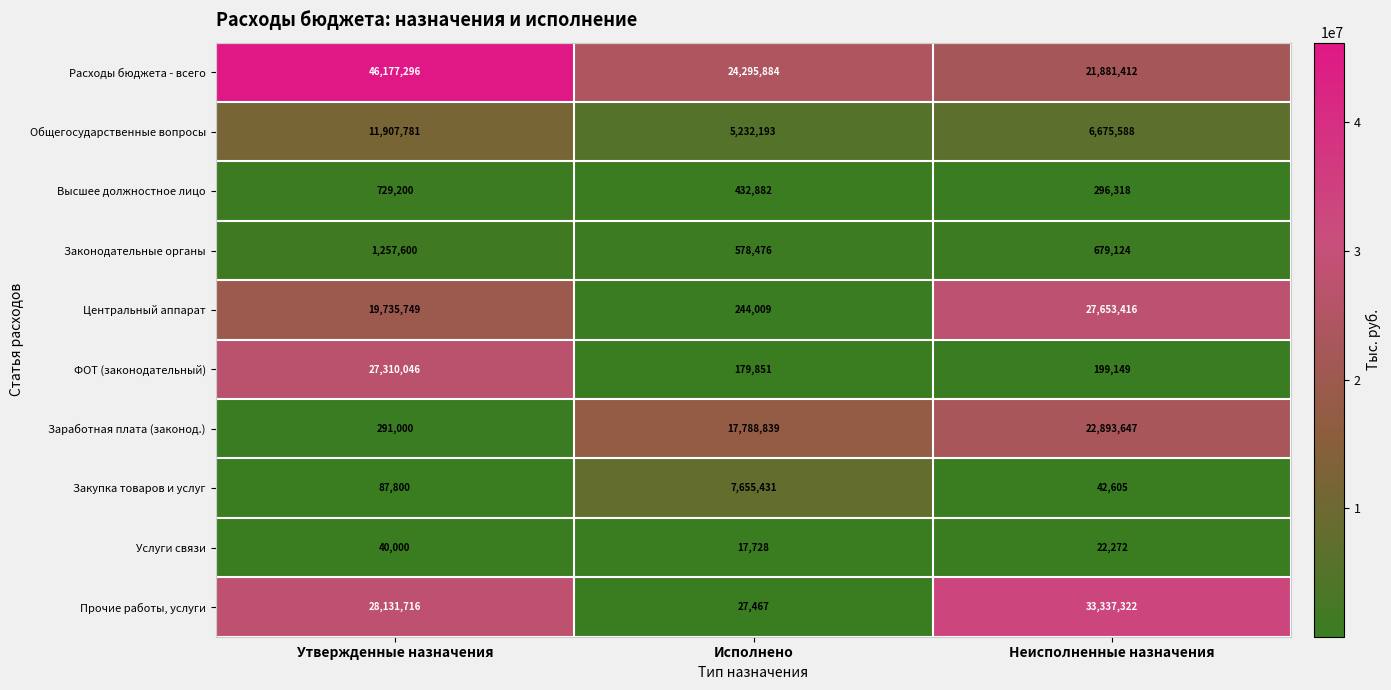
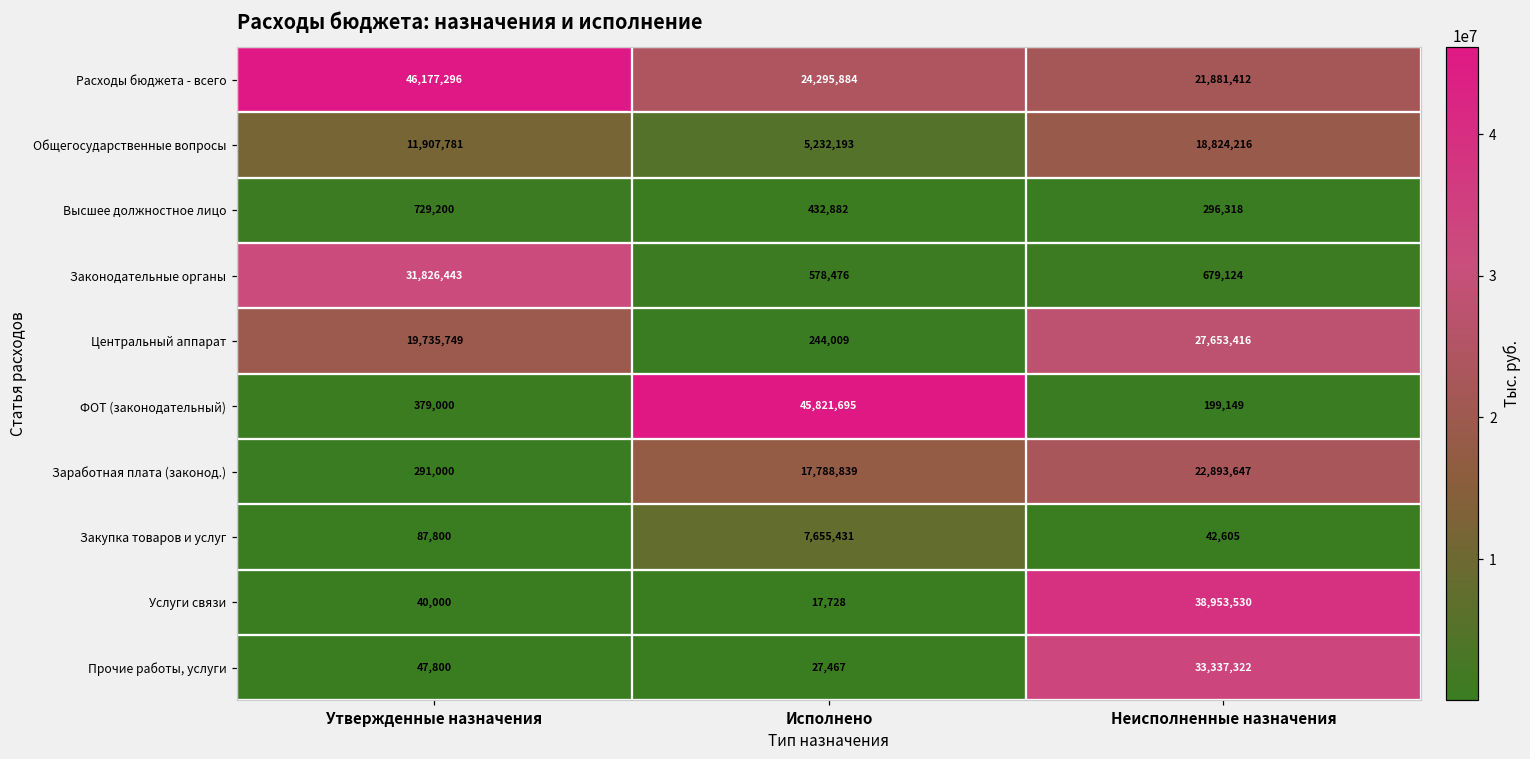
  {
    "Расходы бюджета - всего": {
      "Утвержденные назначения": "46,177,296",
      "Исполнено": "24,295,884",
      "Неисполненные назначения": "21,881,412"
    },
    "Общегосударственные вопросы": {
      "Утвержденные назначения": "11,907,781",
      "Исполнено": "5,232,193",
-     "Неисполненные назначения": "6,675,588"
+     "Неисполненные назначения": "18,824,216"
    },
    "Высшее должностное лицо": {
      "Утвержденные назначения": "729,200",
      "Исполнено": "432,882",
      "Неисполненные назначения": "296,318"
    },
    "Законодательные органы": {
-     "Утвержденные назначения": "1,257,600",
+     "Утвержденные назначения": "31,826,443",
      "Исполнено": "578,476",
      "Неисполненные назначения": "679,124"
    },
    "Центральный аппарат": {
      "Утвержденные назначения": "19,735,749",
      "Исполнено": "244,009",
      "Неисполненные назначения": "27,653,416"
    },
    "ФОТ (законодательный)": {
-     "Утвержденные назначения": "27,310,046",
-     "Исполнено": "179,851",
+     "Утвержденные назначения": "379,000",
+     "Исполнено": "45,821,695",
      "Неисполненные назначения": "199,149"
    },
    "Заработная плата (законод.)": {
      "Утвержденные назначения": "291,000",
      "Исполнено": "17,788,839",
      "Неисполненные назначения": "22,893,647"
    },
    "Закупка товаров и услуг": {
      "Утвержденные назначения": "87,800",
      "Исполнено": "7,655,431",
      "Неисполненные назначения": "42,605"
    },
    "Услуги связи": {
      "Утвержденные назначения": "40,000",
      "Исполнено": "17,728",
-     "Неисполненные назначения": "22,272"
+     "Неисполненные назначения": "38,953,530"
    },
    "Прочие работы, услуги": {
-     "Утвержденные назначения": "28,131,716",
+     "Утвержденные назначения": "47,800",
      "Исполнено": "27,467",
      "Неисполненные назначения": "33,337,322"
    }
  }
